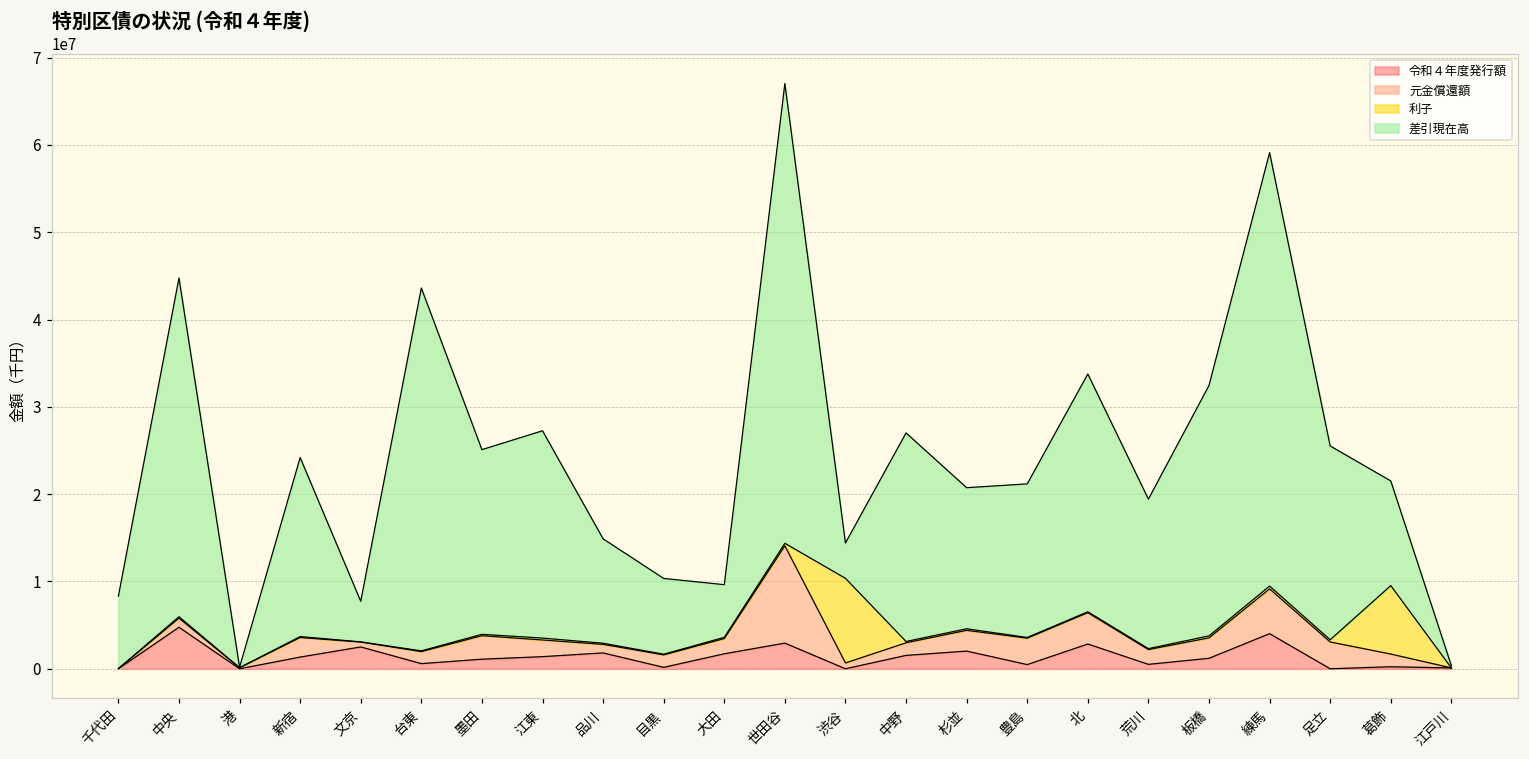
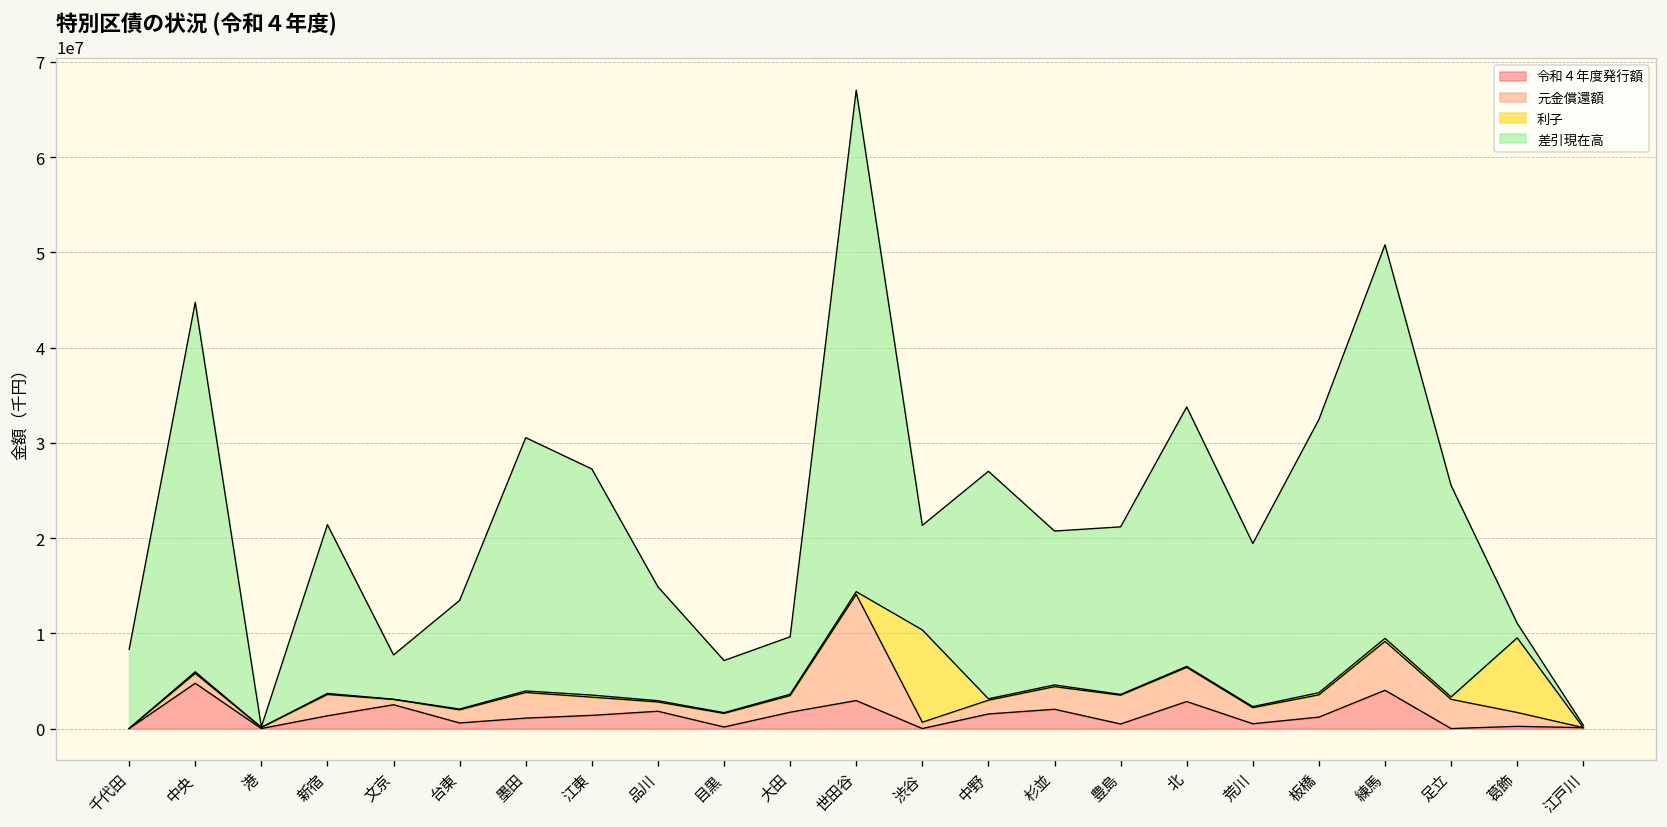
  {
    "利子": {
      "渋谷": 10000000,
      "葛飾": 8000000
    },
    "差引現在高": {
      "千代田": 8000000,
      "中央": 39000000,
-     "新宿": 21000000,
+     "新宿": 18000000,
      "文京": 5000000,
-     "台東": 42000000,
-     "墨田": 21000000,
+     "台東": 11000000,
+     "墨田": 27000000,
      "江東": 24000000,
      "品川": 12000000,
-     "目黒": 9000000,
+     "目黒": 5000000,
      "大田": 6000000,
      "世田谷": 53000000,
-     "渋谷": 4000000,
+     "渋谷": 11000000,
      "中野": 24000000,
      "杉並": 16000000,
      "豊島": 18000000,
      "北": 27000000,
      "荒川": 17000000,
      "板橋": 29000000,
-     "練馬": 50000000,
+     "練馬": 41000000,
      "足立": 22000000,
-     "葛飾": 12000000
+     "葛飾": 2000000
    }
  }
